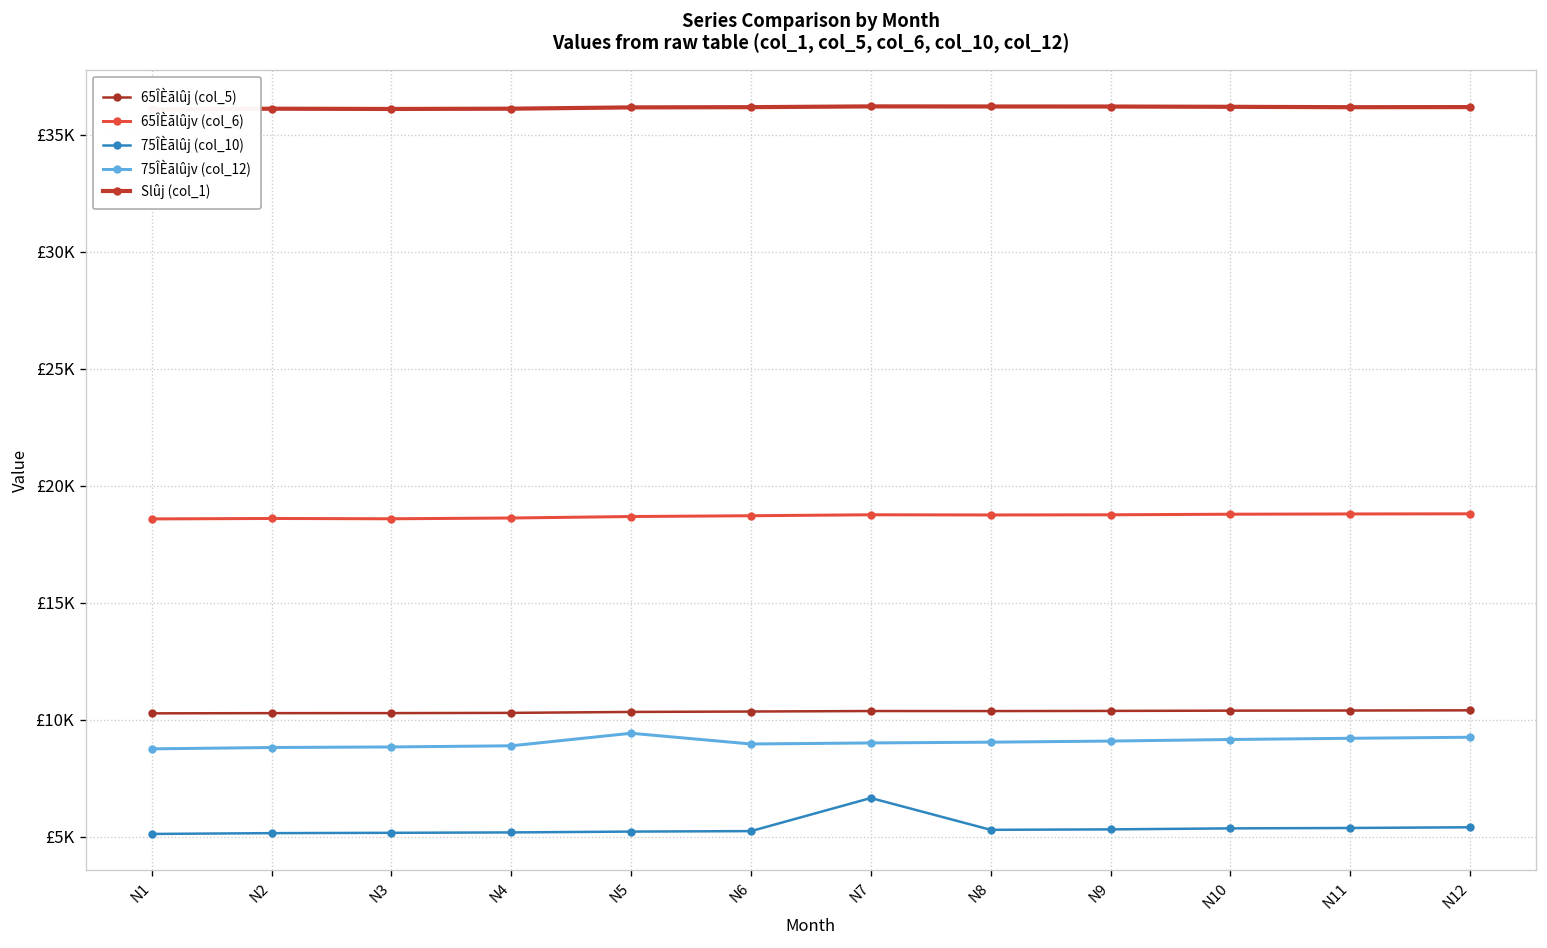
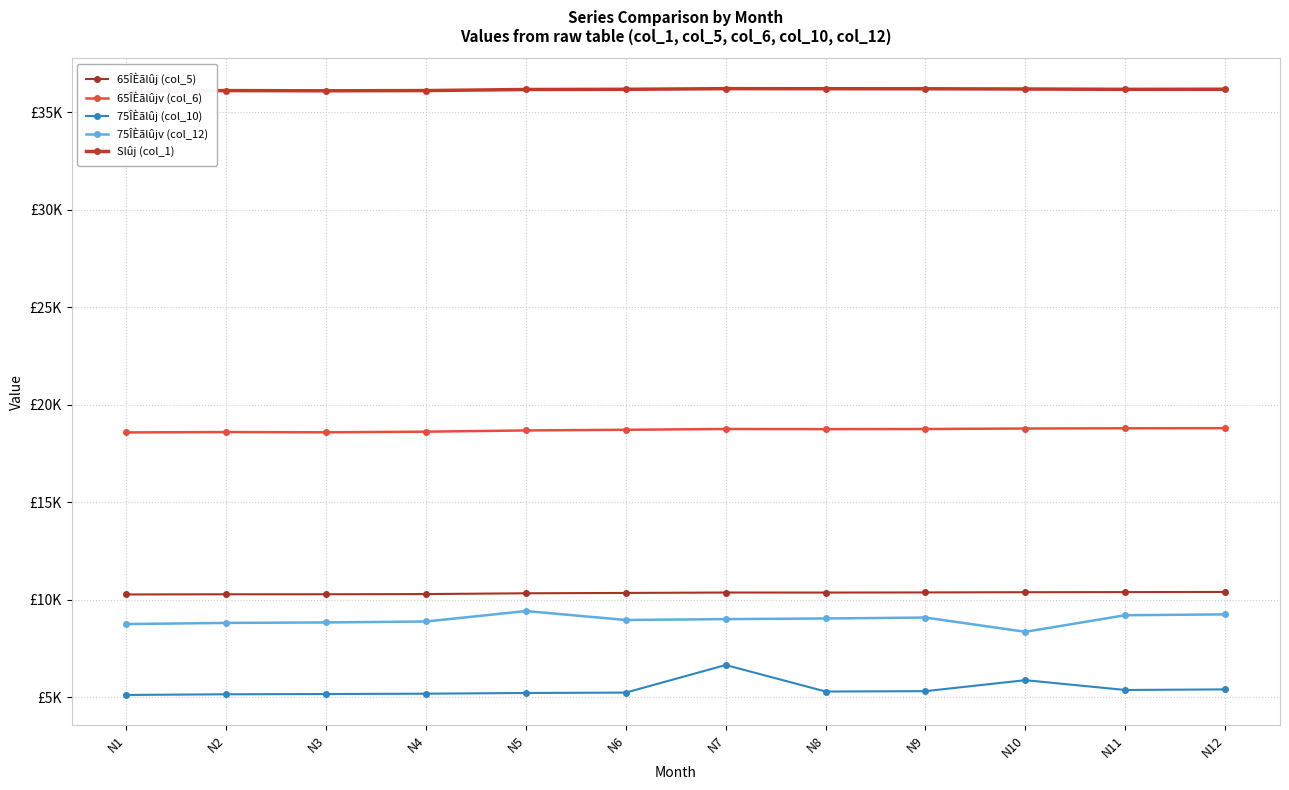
  {
    "75ÎÈãlûj (col_10)": {
      "N1": "£5100",
      "N2": "£5200",
      "N3": "£5200",
      "N4": "£5200",
      "N5": "£5200",
      "N6": "£5200",
      "N7": "£6700",
      "N8": "£5300",
      "N9": "£5300",
-     "N10": "£5400",
+     "N10": "£5900",
      "N11": "£5400",
      "N12": "£5400"
    },
    "75ÎÈãlûjv (col_12)": {
      "N1": "£8800",
      "N2": "£8800",
      "N3": "£8800",
      "N4": "£8900",
      "N5": "£9400",
      "N6": "£9000",
      "N7": "£9000",
      "N8": "£9000",
      "N9": "£9100",
-     "N10": "£9200",
+     "N10": "£8400",
      "N11": "£9200",
      "N12": "£9300"
    }
  }
